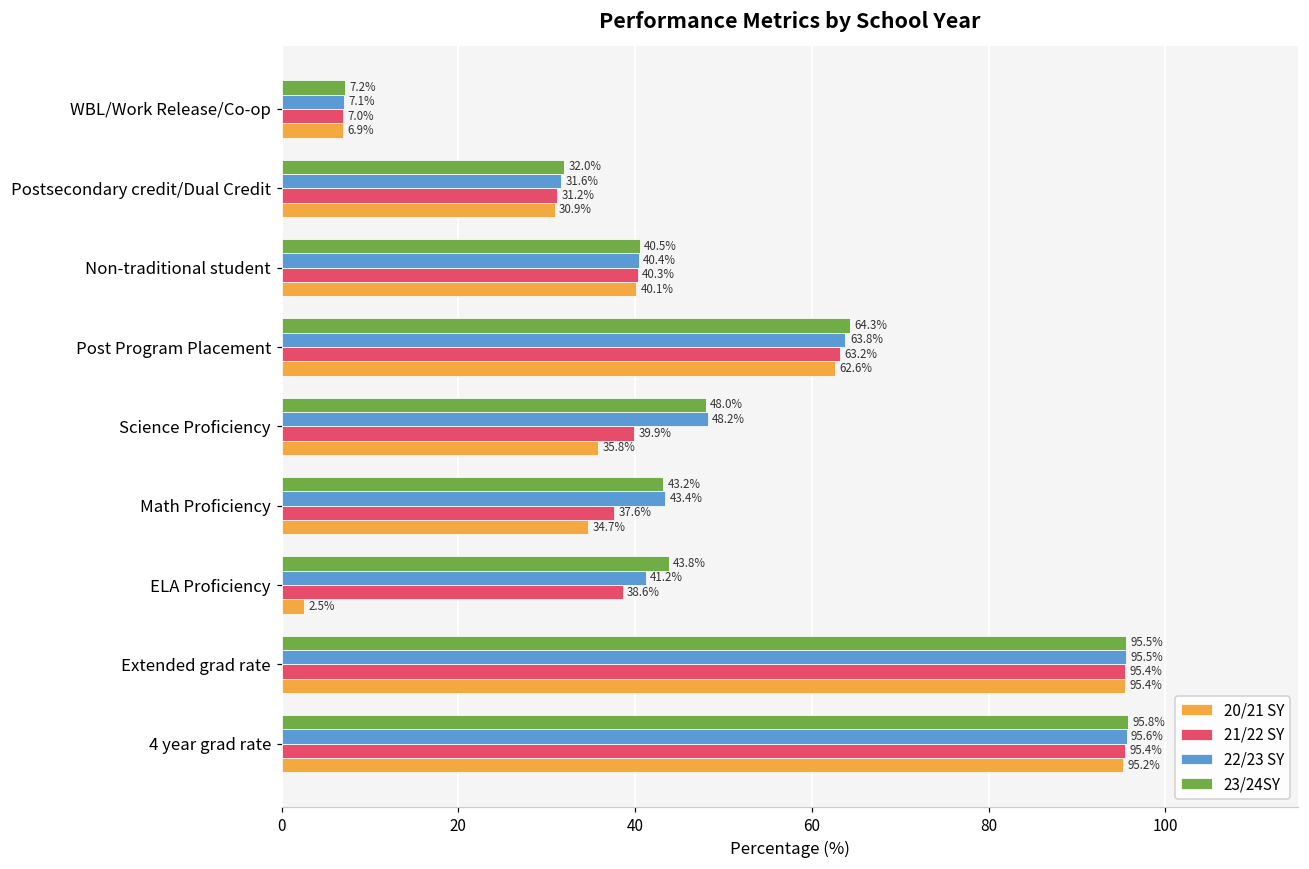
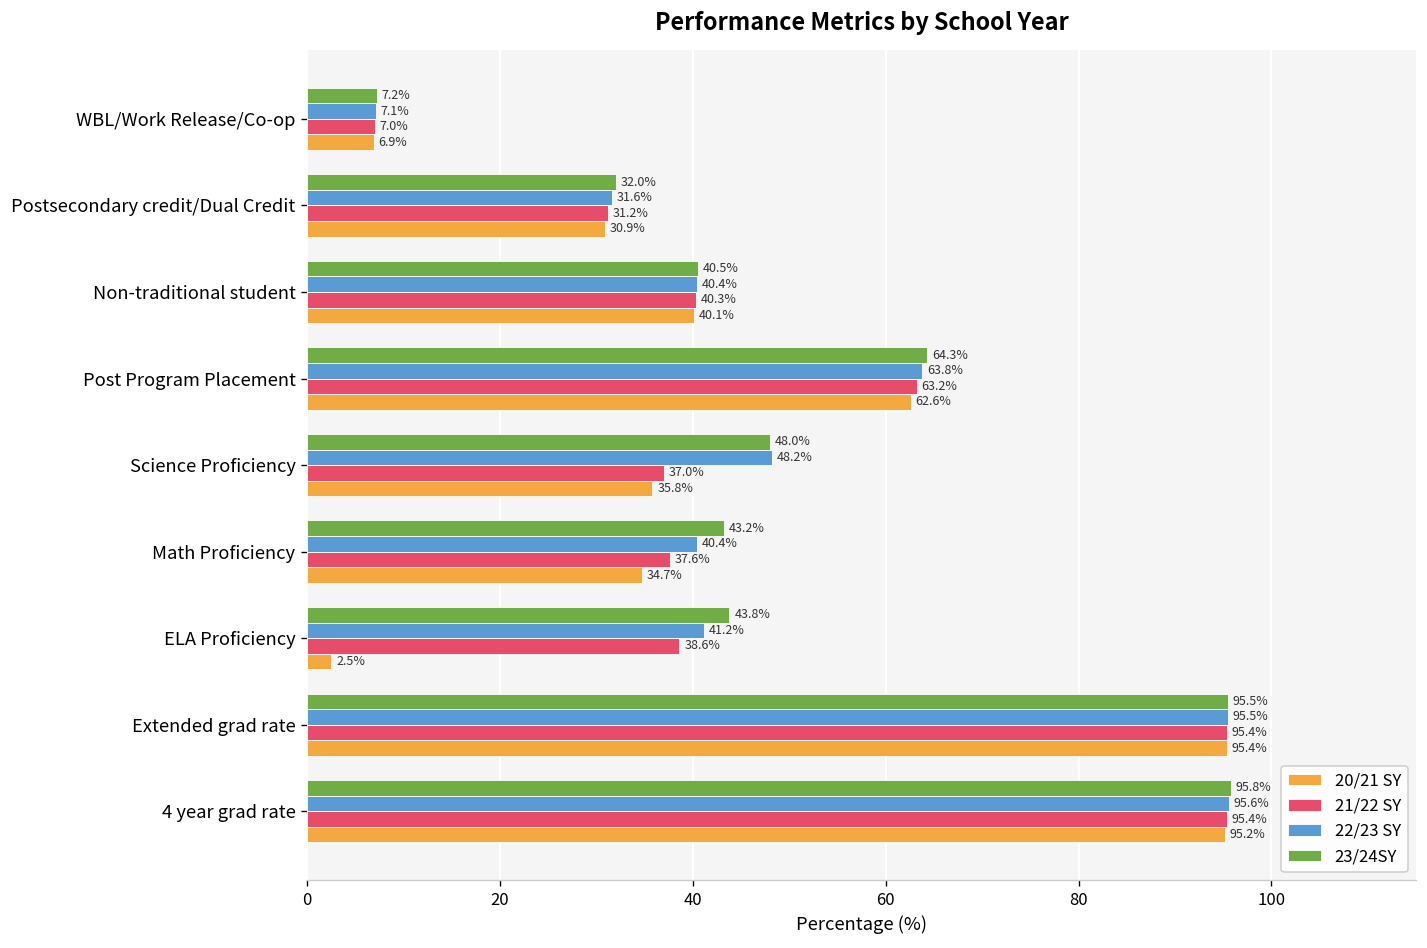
  {
    "20/21 SY": {
      "WBL/Work Release/Co-op": "6.9%",
      "Postsecondary credit/Dual Credit": "30.9%",
      "Non-traditional student": "40.1%",
      "Post Program Placement": "62.6%",
      "Science Proficiency": "35.8%",
      "Math Proficiency": "34.7%",
      "ELA Proficiency": "2.5%",
      "Extended grad rate": "95.4%",
      "4 year grad rate": "95.2%"
    },
    "21/22 SY": {
      "WBL/Work Release/Co-op": "7.0%",
      "Postsecondary credit/Dual Credit": "31.2%",
      "Non-traditional student": "40.3%",
      "Post Program Placement": "63.2%",
-     "Science Proficiency": "39.9%",
+     "Science Proficiency": "37.0%",
      "Math Proficiency": "37.6%",
      "ELA Proficiency": "38.6%",
      "Extended grad rate": "95.4%",
      "4 year grad rate": "95.4%"
    },
    "22/23 SY": {
      "WBL/Work Release/Co-op": "7.1%",
      "Postsecondary credit/Dual Credit": "31.6%",
      "Non-traditional student": "40.4%",
      "Post Program Placement": "63.8%",
      "Science Proficiency": "48.2%",
-     "Math Proficiency": "43.4%",
+     "Math Proficiency": "40.4%",
      "ELA Proficiency": "41.2%",
      "Extended grad rate": "95.5%",
      "4 year grad rate": "95.6%"
    },
    "23/24SY": {
      "WBL/Work Release/Co-op": "7.2%",
      "Postsecondary credit/Dual Credit": "32.0%",
      "Non-traditional student": "40.5%",
      "Post Program Placement": "64.3%",
      "Science Proficiency": "48.0%",
      "Math Proficiency": "43.2%",
      "ELA Proficiency": "43.8%",
      "Extended grad rate": "95.5%",
      "4 year grad rate": "95.8%"
    }
  }
